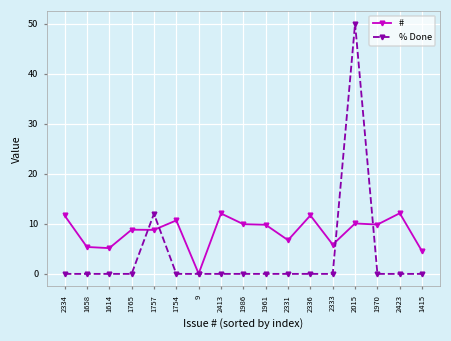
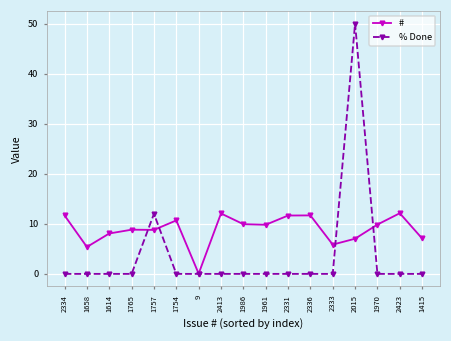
  {
    "#": {
      "2334": 12,
      "1658": 5,
-     "1614": 5,
+     "1614": 8,
      "1765": 9,
      "1757": 9,
      "1754": 11,
      "2413": 12,
      "1986": 10,
      "1961": 10,
-     "2331": 7,
+     "2331": 12,
      "2336": 12,
      "2333": 6,
-     "2015": 10,
+     "2015": 7,
      "1970": 10,
      "2423": 12,
-     "1415": 4
+     "1415": 7
    },
    "% Done": {
      "2334": 0,
      "1658": 0,
      "1614": 0,
      "1765": 0,
      "1757": 12,
      "1754": 0,
      "2413": 0,
      "1986": 0,
      "1961": 0,
      "2331": 0,
      "2336": 0,
      "2333": 0,
      "2015": 50,
      "1970": 0,
      "2423": 0,
      "1415": 0
    }
  }
